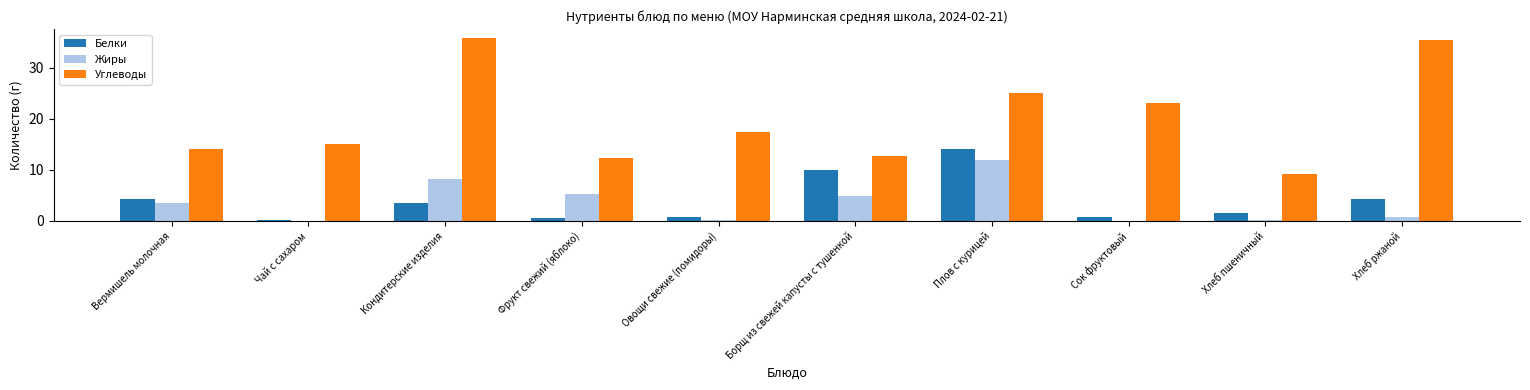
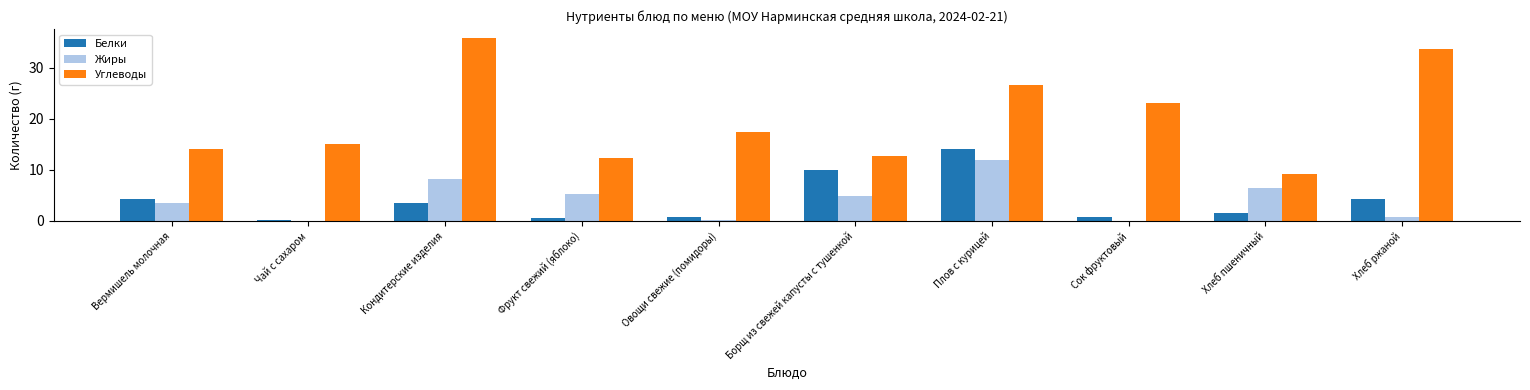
  {
    "Белки": {
      "Вермишель молочная": 4,
      "Кондитерские изделия": 3,
      "Овощи свежие (помидоры)": 1,
      "Борщ из свежей капусты с тушенкой": 10,
      "Плов с курицей": 14,
      "Сок фруктовый": 1,
      "Хлеб пшеничный": 2,
      "Хлеб ржаной": 4
    },
    "Жиры": {
      "Вермишель молочная": 4,
      "Кондитерские изделия": 8,
      "Фрукт свежий (яблоко)": 5,
      "Борщ из свежей капусты с тушенкой": 5,
      "Плов с курицей": 12,
      "Сок фруктовый": 0,
-     "Хлеб пшеничный": 0,
+     "Хлеб пшеничный": 6,
      "Хлеб ржаной": 1
    },
    "Углеводы": {
      "Вермишель молочная": 14,
      "Чай с сахаром": 15,
      "Кондитерские изделия": 36,
      "Фрукт свежий (яблоко)": 12,
      "Овощи свежие (помидоры)": 17,
      "Борщ из свежей капусты с тушенкой": 13,
-     "Плов с курицей": 25,
+     "Плов с курицей": 27,
      "Сок фруктовый": 23,
      "Хлеб пшеничный": 9,
-     "Хлеб ржаной": 36
+     "Хлеб ржаной": 34
    }
  }
